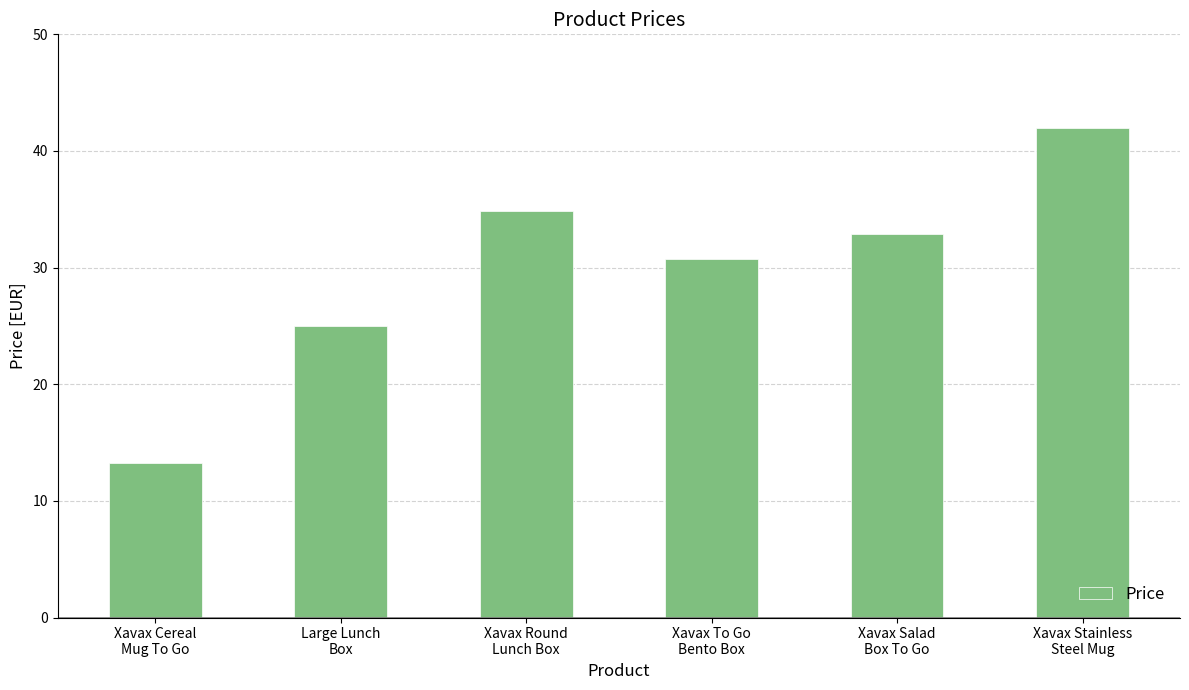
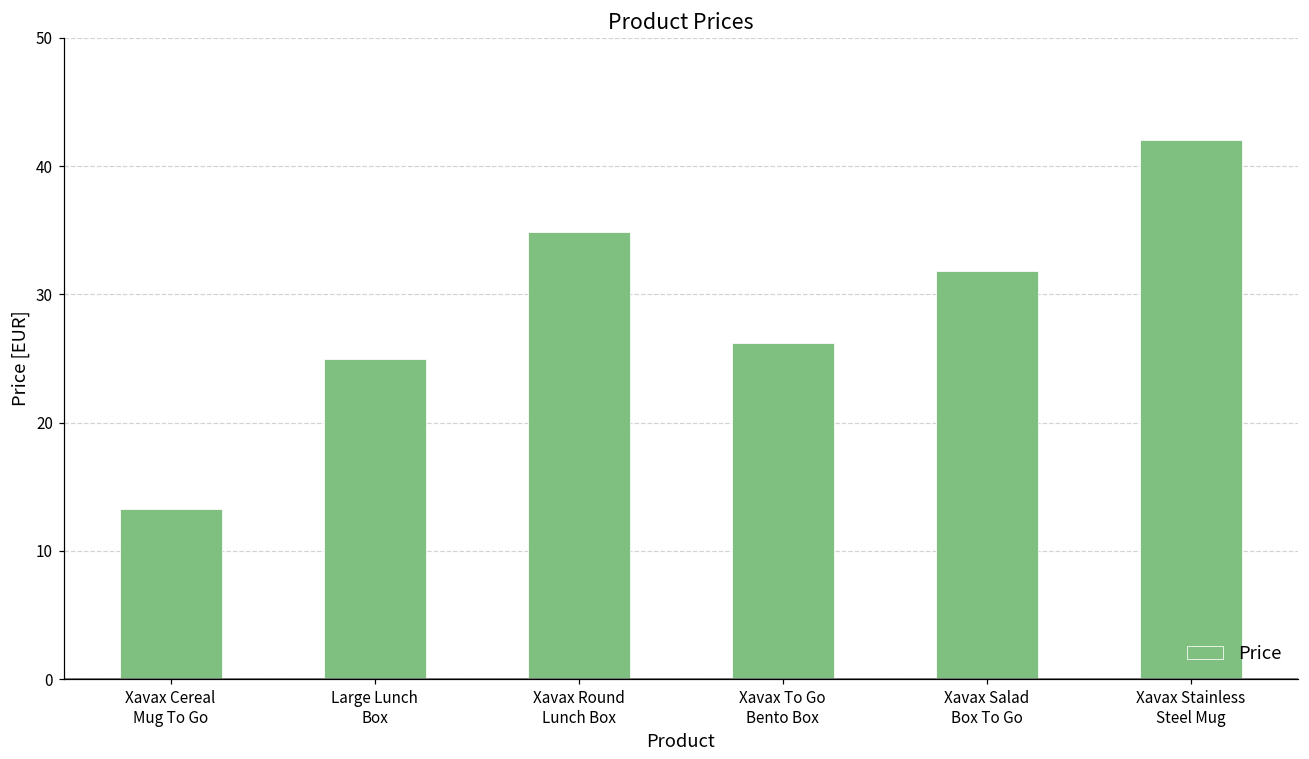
  {
    "Xavax Cereal Mug To Go": 13.3,
    "Large Lunch Box": 25.0,
    "Xavax Round Lunch Box": 34.8,
-   "Xavax To Go Bento Box": 30.7,
-   "Xavax Salad Box To Go": 32.9,
+   "Xavax To Go Bento Box": 26.2,
+   "Xavax Salad Box To Go": 31.8,
    "Xavax Stainless Steel Mug": 42.0
  }
